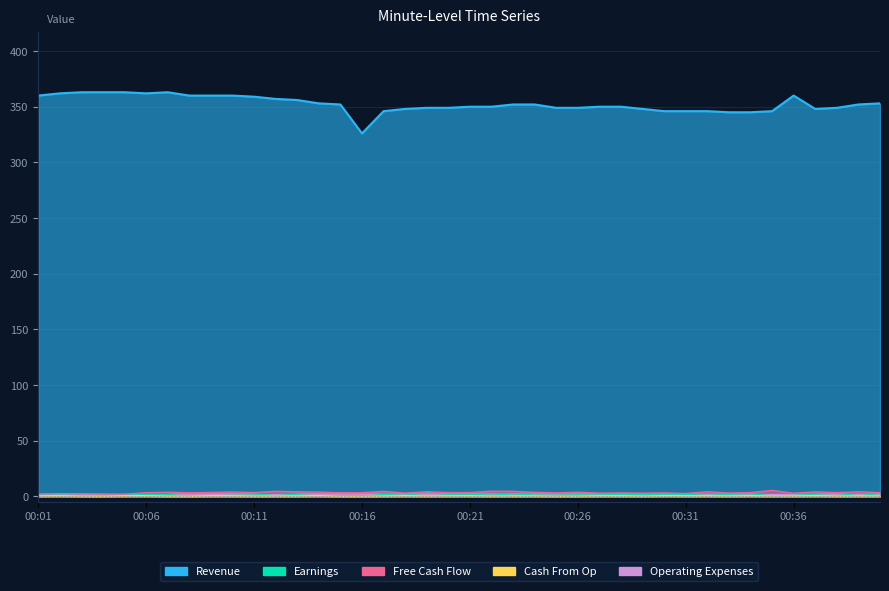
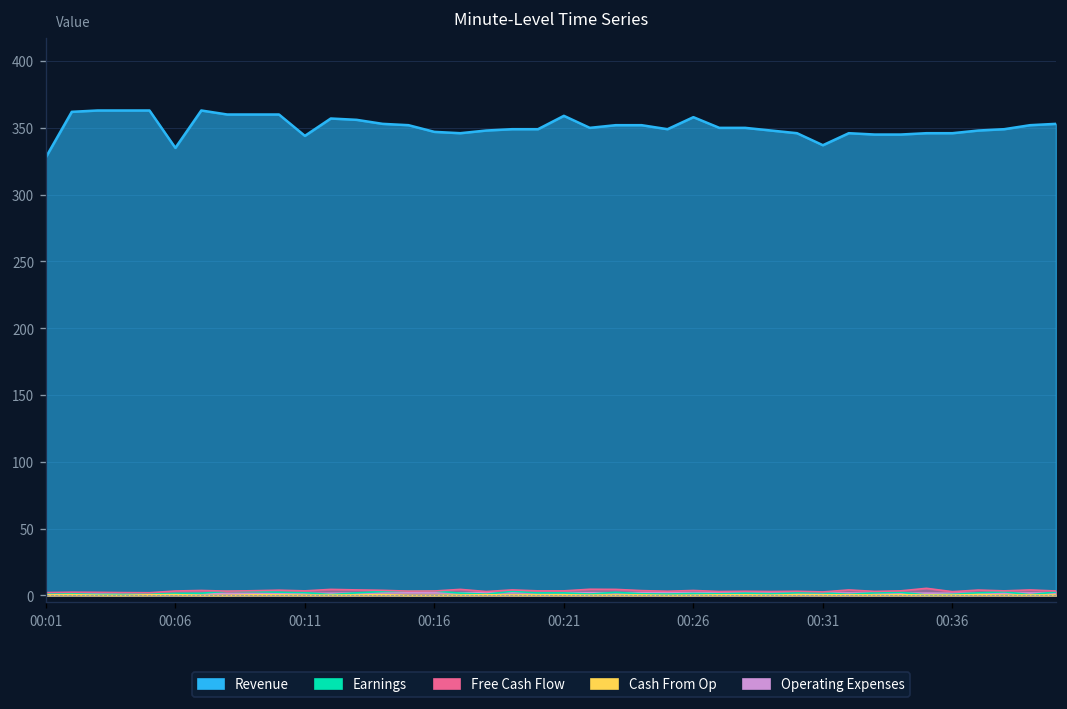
  {
    "Revenue": {
-     "00:01": 360,
-     "00:06": 362,
-     "00:11": 359,
-     "00:16": 326,
-     "00:21": 350,
-     "00:26": 349,
-     "00:31": 346,
-     "00:36": 360
+     "00:01": 328,
+     "00:06": 335,
+     "00:11": 344,
+     "00:16": 347,
+     "00:21": 359,
+     "00:26": 358,
+     "00:31": 337,
+     "00:36": 346
    }
  }
